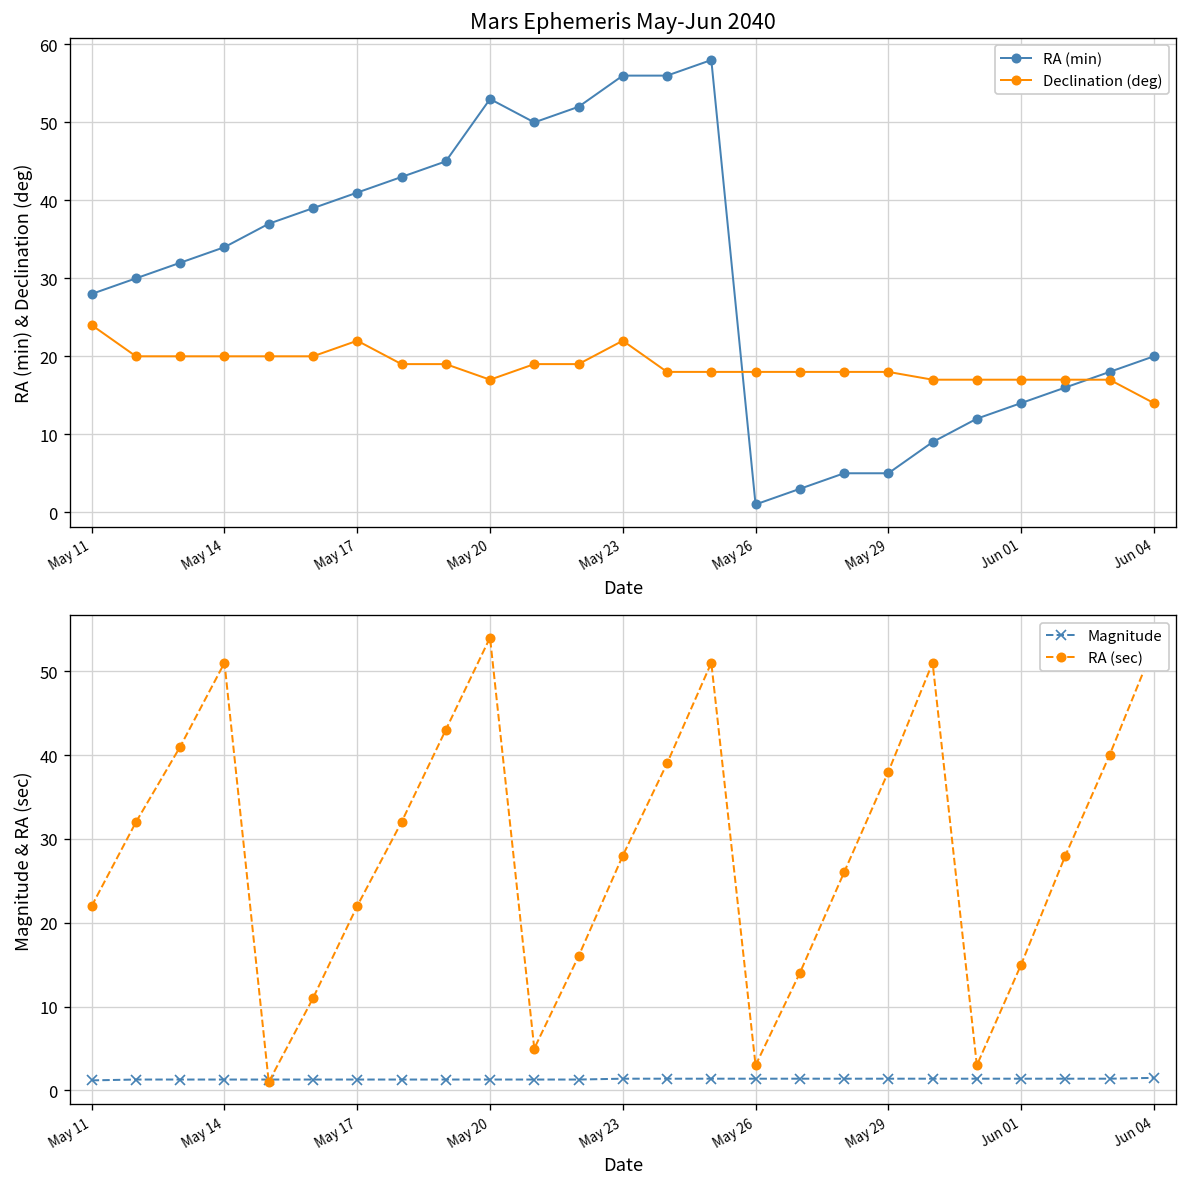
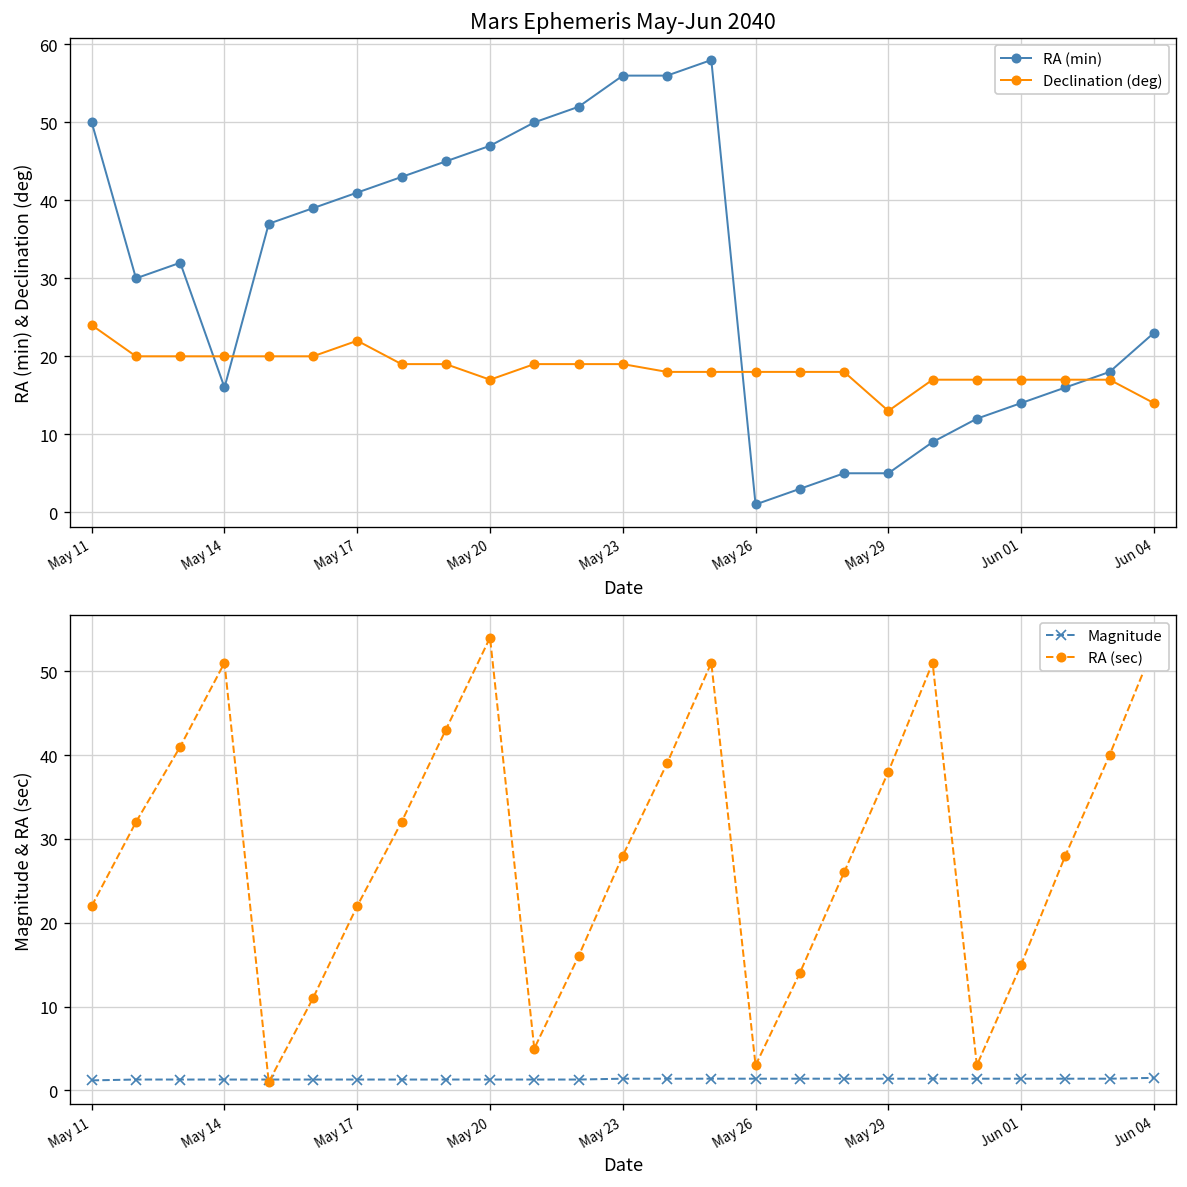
  {
    "Mars Ephemeris May-Jun 2040": {
      "RA (min)": {
-       "May 11": 28,
-       "May 14": 34,
+       "May 11": 50,
+       "May 14": 16,
        "May 17": 41,
-       "May 20": 53,
+       "May 20": 47,
        "May 23": 56,
        "May 26": 1,
        "May 29": 5,
        "Jun 01": 14,
-       "Jun 04": 20
+       "Jun 04": 23
      },
      "Declination (deg)": {
        "May 11": 24,
        "May 14": 20,
        "May 17": 22,
        "May 20": 17,
-       "May 23": 22,
+       "May 23": 19,
        "May 26": 18,
-       "May 29": 18,
+       "May 29": 13,
        "Jun 01": 17,
        "Jun 04": 14
      }
    }
  }
